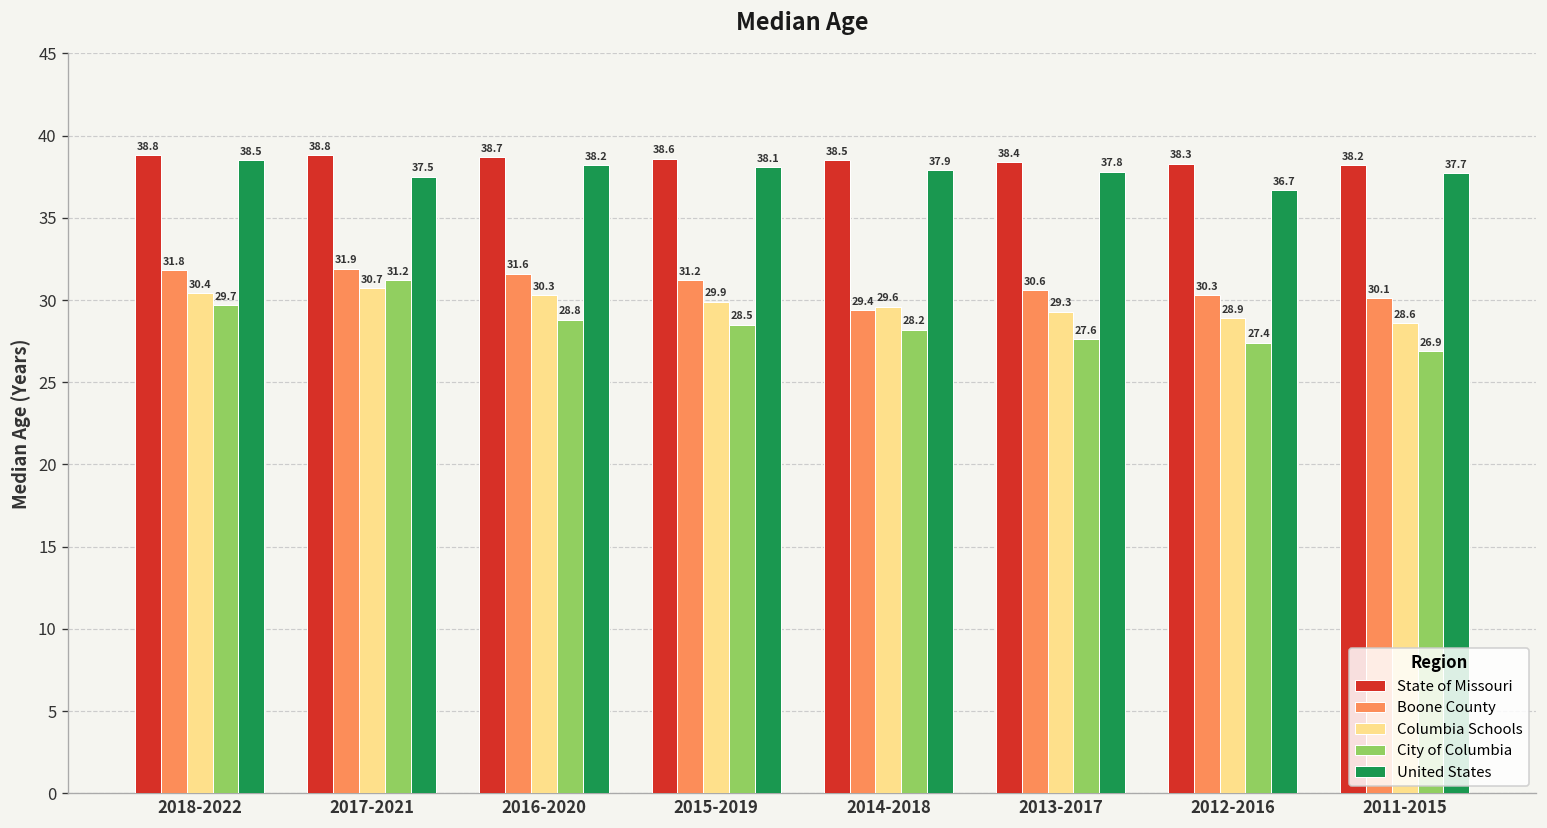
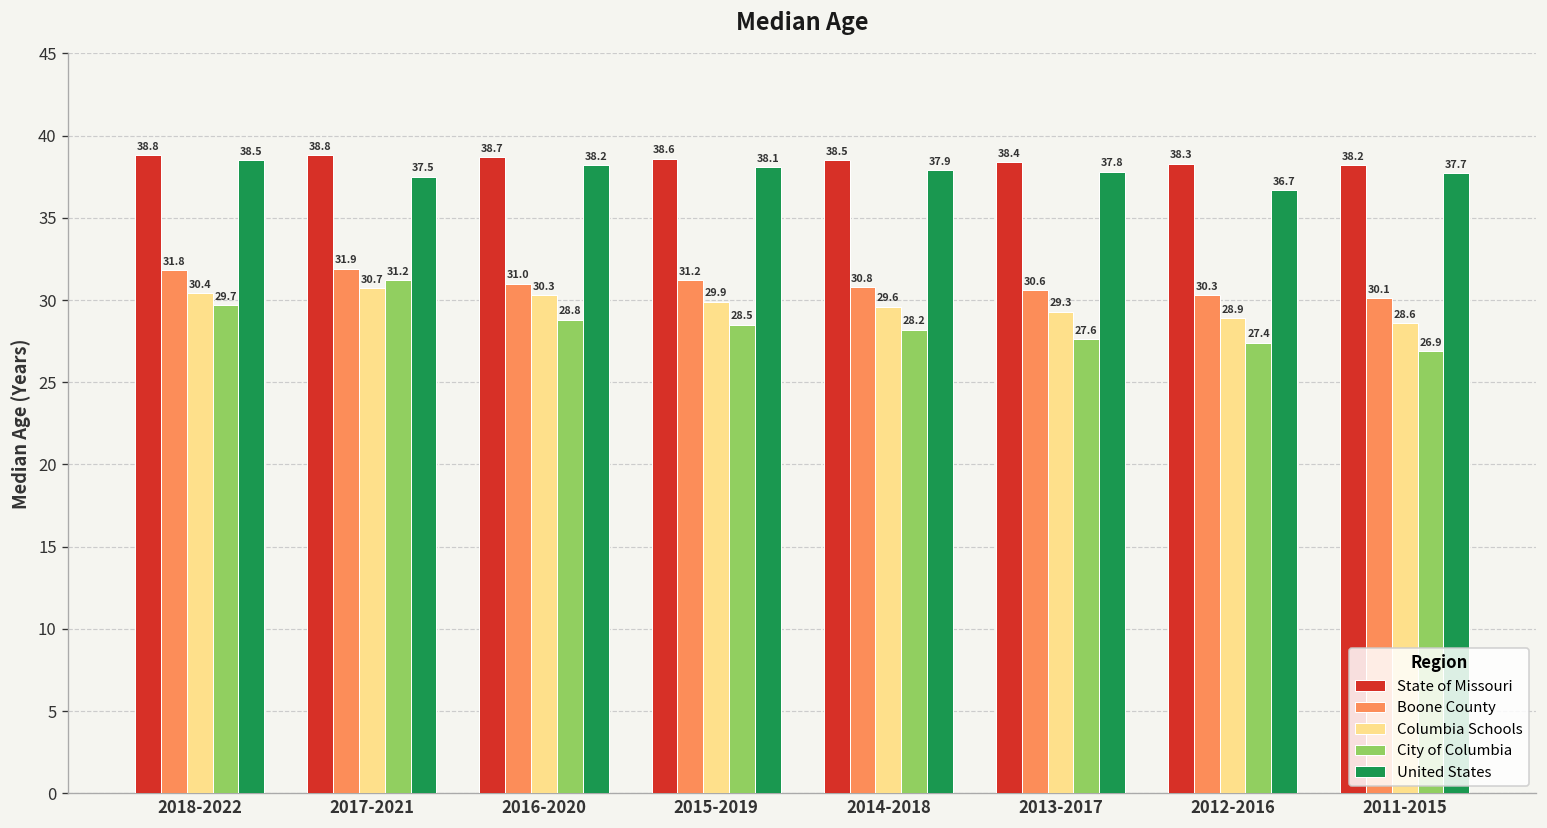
  {
    "State of Missouri": {
      "2018-2022": 38.8,
      "2017-2021": 38.8,
      "2016-2020": 38.7,
      "2015-2019": 38.6,
      "2014-2018": 38.5,
      "2013-2017": 38.4,
      "2012-2016": 38.3,
      "2011-2015": 38.2
    },
    "Boone County": {
      "2018-2022": 31.8,
      "2017-2021": 31.9,
-     "2016-2020": 31.6,
+     "2016-2020": 31.0,
      "2015-2019": 31.2,
-     "2014-2018": 29.4,
+     "2014-2018": 30.8,
      "2013-2017": 30.6,
      "2012-2016": 30.3,
      "2011-2015": 30.1
    },
    "Columbia Schools": {
      "2018-2022": 30.4,
      "2017-2021": 30.7,
      "2016-2020": 30.3,
      "2015-2019": 29.9,
      "2014-2018": 29.6,
      "2013-2017": 29.3,
      "2012-2016": 28.9,
      "2011-2015": 28.6
    },
    "City of Columbia": {
      "2018-2022": 29.7,
      "2017-2021": 31.2,
      "2016-2020": 28.8,
      "2015-2019": 28.5,
      "2014-2018": 28.2,
      "2013-2017": 27.6,
      "2012-2016": 27.4,
      "2011-2015": 26.9
    },
    "United States": {
      "2018-2022": 38.5,
      "2017-2021": 37.5,
      "2016-2020": 38.2,
      "2015-2019": 38.1,
      "2014-2018": 37.9,
      "2013-2017": 37.8,
      "2012-2016": 36.7,
      "2011-2015": 37.7
    }
  }
